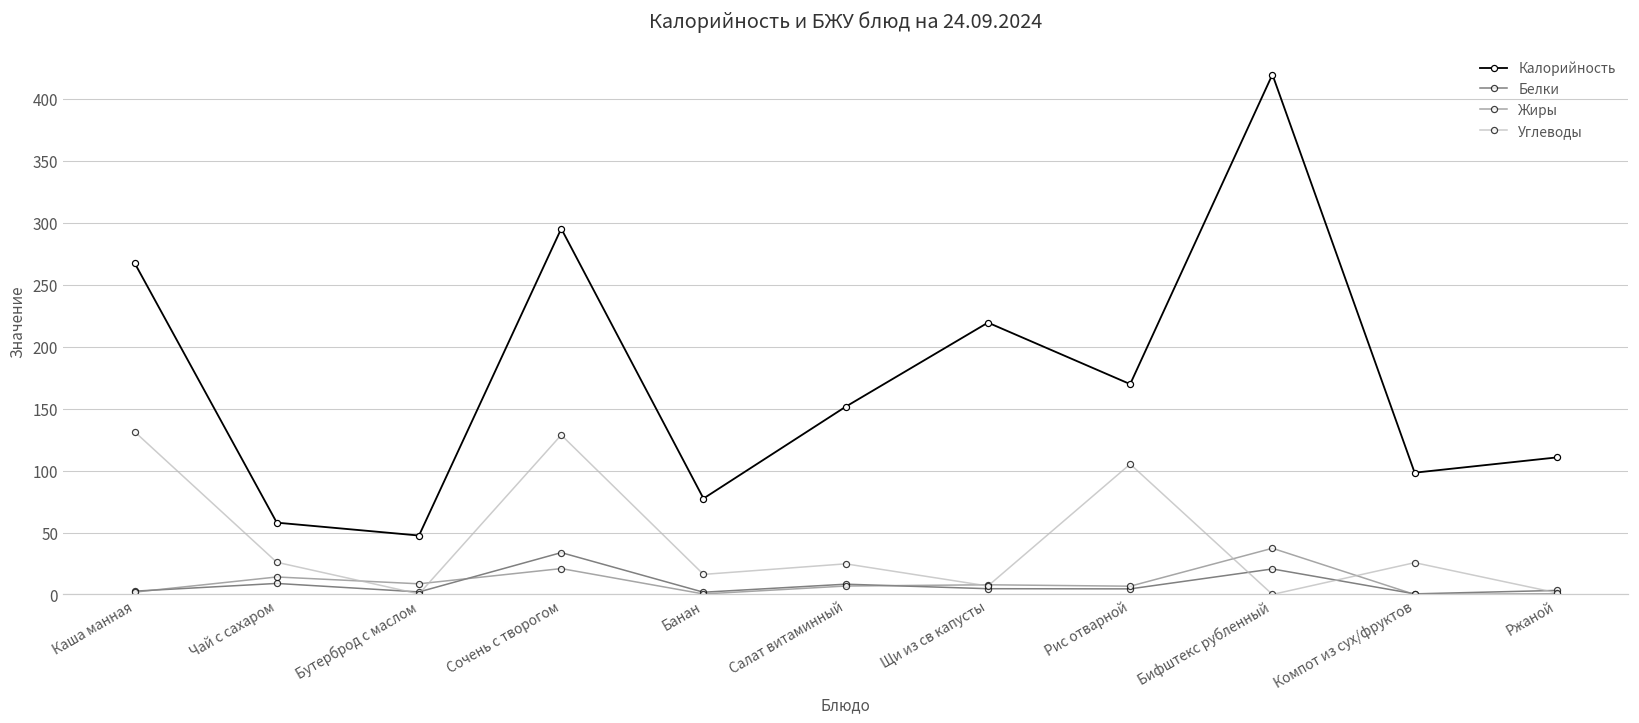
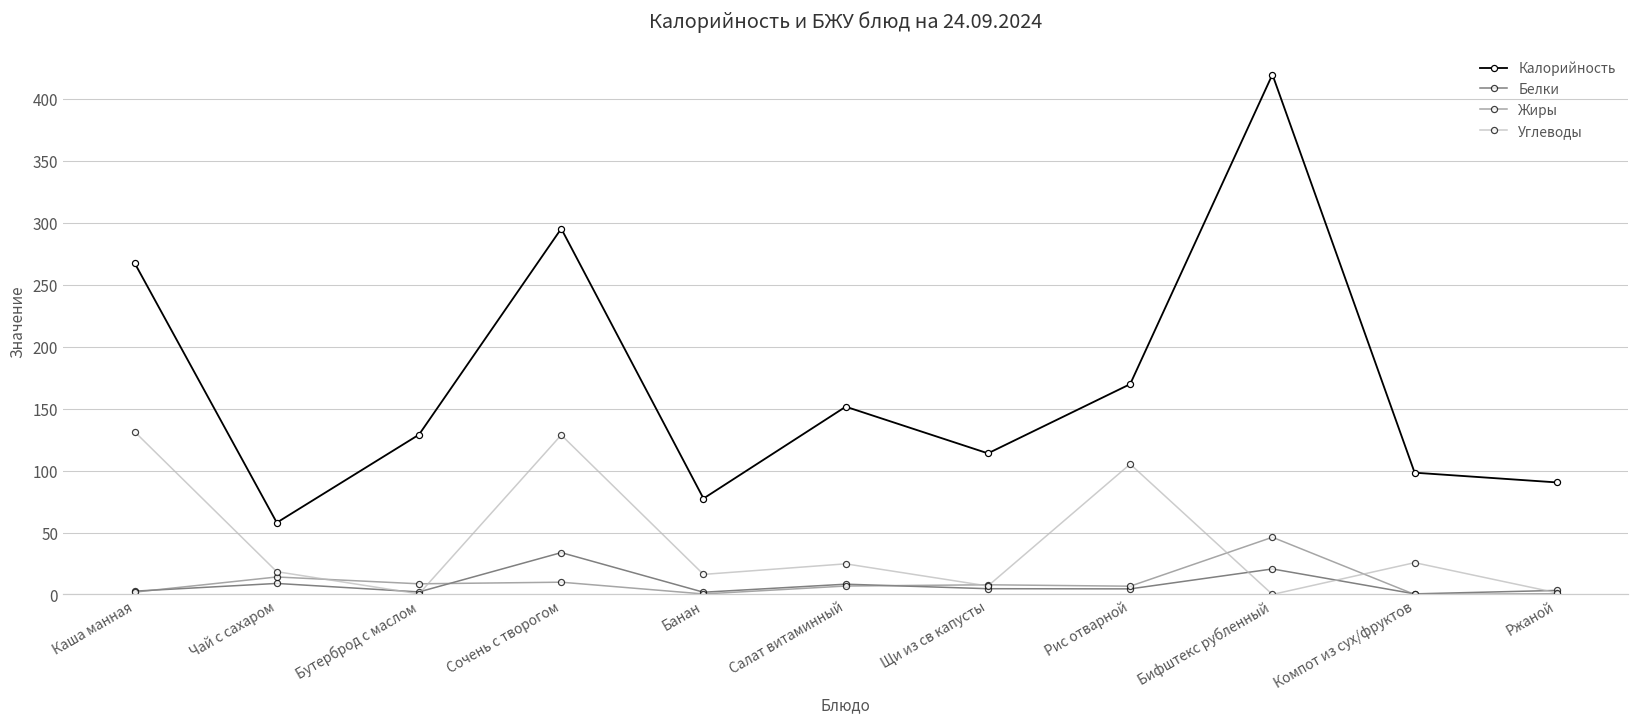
  {
    "Калорийность": {
      "Каша манная": 268,
      "Чай с сахаром": 58,
-     "Бутерброд с маслом": 48,
+     "Бутерброд с маслом": 129,
      "Сочень с творогом": 296,
      "Банан": 78,
      "Салат витаминный": 152,
-     "Щи из св капусты": 220,
+     "Щи из св капусты": 114,
      "Рис отварной": 170,
      "Бифштекс рубленный": 420,
      "Компот из сух/фруктов": 98,
-     "Ржаной": 111
+     "Ржаной": 91
    },
    "Белки": {
      "Чай с сахаром": 9,
      "Сочень с творогом": 34,
      "Бифштекс рубленный": 21
    },
    "Жиры": {
      "Чай с сахаром": 14,
      "Бутерброд с маслом": 9,
-     "Сочень с творогом": 21,
-     "Бифштекс рубленный": 37
+     "Сочень с творогом": 10,
+     "Бифштекс рубленный": 46
    },
    "Углеводы": {
      "Каша манная": 132,
-     "Чай с сахаром": 26,
+     "Чай с сахаром": 18,
      "Сочень с творогом": 129,
      "Банан": 16,
      "Салат витаминный": 25,
      "Рис отварной": 105,
      "Бифштекс рубленный": 0,
      "Компот из сух/фруктов": 26
    }
  }
